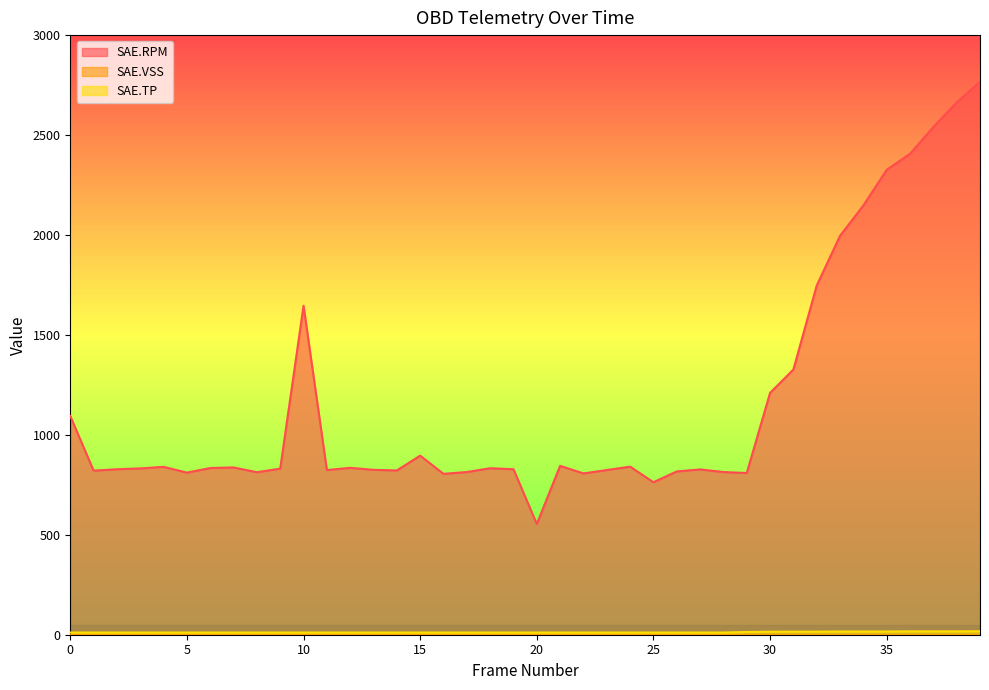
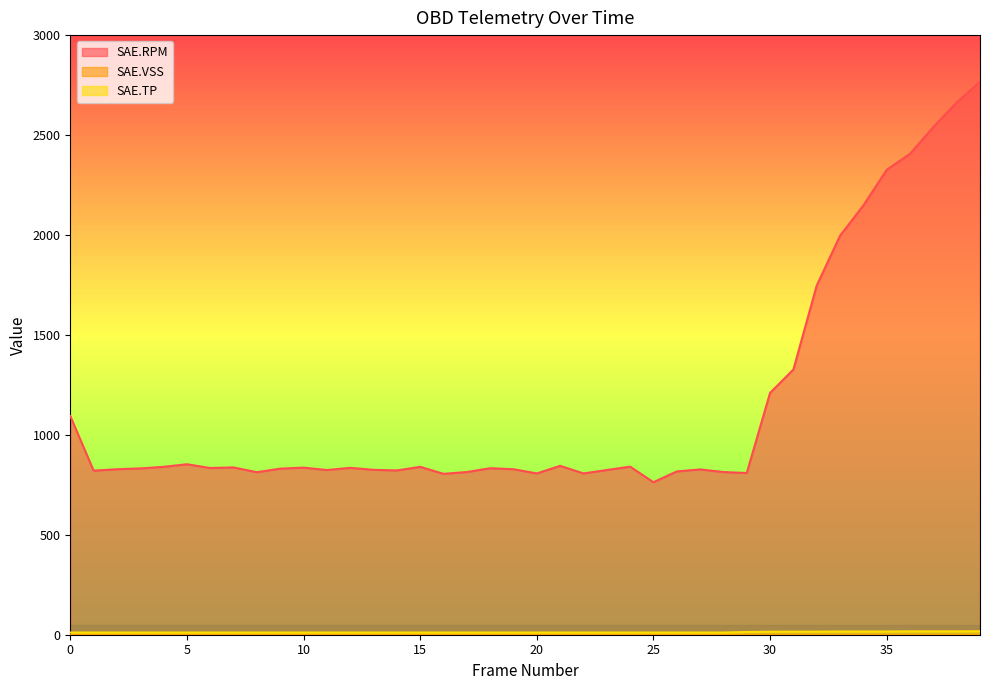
  {
    "SAE.RPM": {
      "0": 1090,
-     "5": 810,
-     "10": 1650,
-     "15": 900,
-     "20": 550,
+     "5": 850,
+     "10": 840,
+     "15": 840,
+     "20": 810,
      "25": 760,
      "30": 1210,
      "35": 2330
    }
  }
